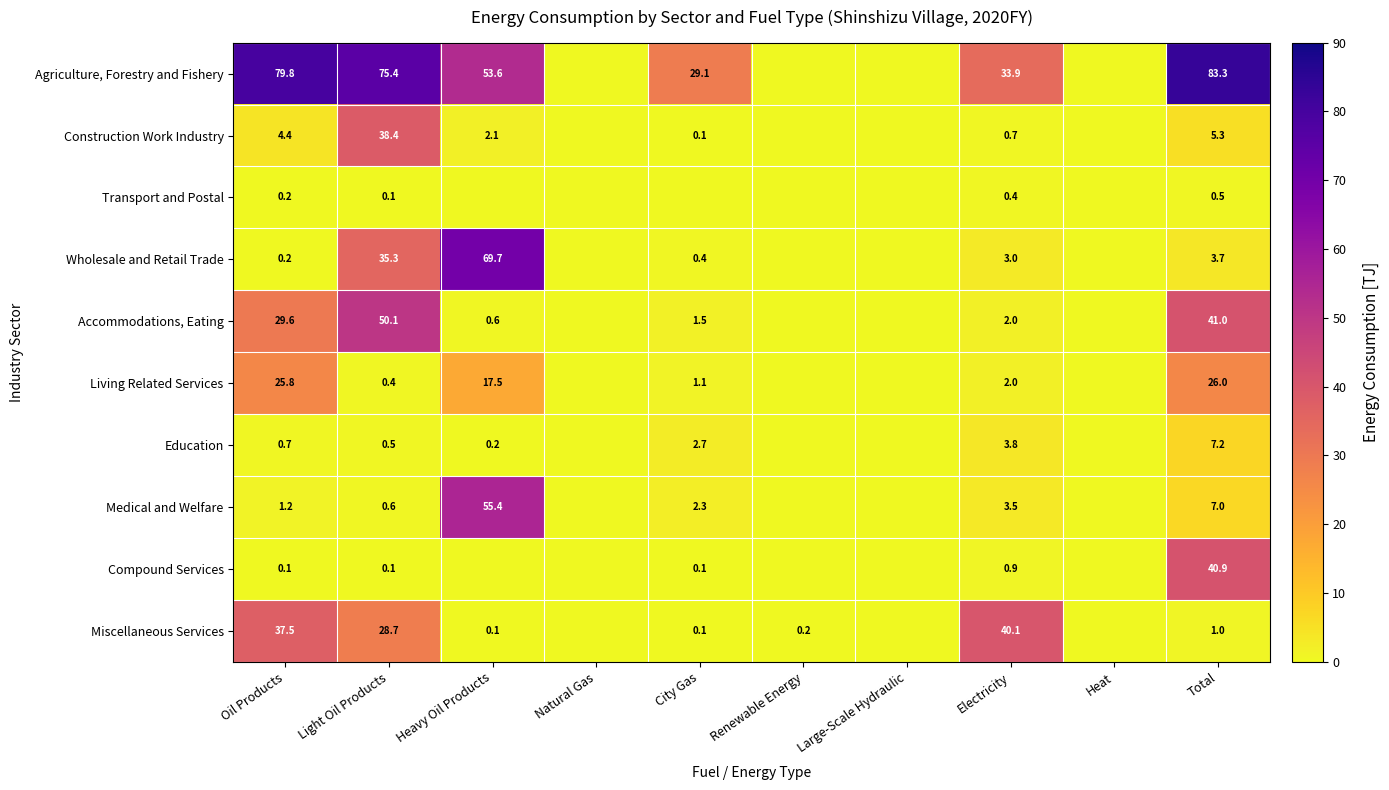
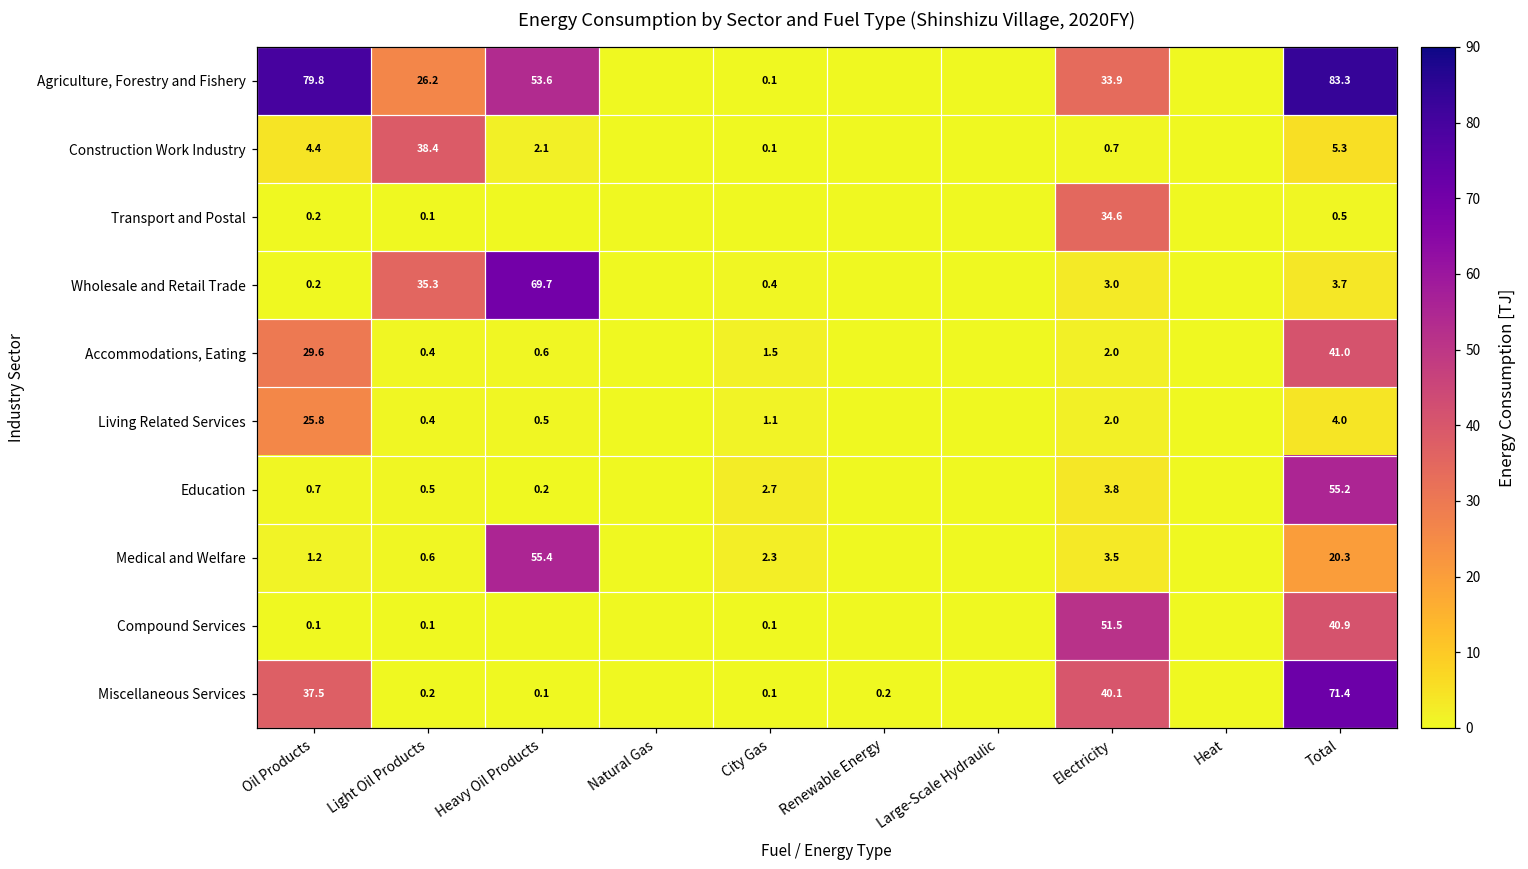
  {
    "Agriculture, Forestry and Fishery": {
      "Oil Products": 79.8,
-     "Light Oil Products": 75.4,
+     "Light Oil Products": 26.2,
      "Heavy Oil Products": 53.6,
-     "City Gas": 29.1,
+     "City Gas": 0.1,
      "Electricity": 33.9,
      "Total": 83.3
    },
    "Construction Work Industry": {
      "Oil Products": 4.4,
      "Light Oil Products": 38.4,
      "Heavy Oil Products": 2.1,
      "City Gas": 0.1,
      "Electricity": 0.7,
      "Total": 5.3
    },
    "Transport and Postal": {
      "Oil Products": 0.2,
      "Light Oil Products": 0.1,
-     "Electricity": 0.4,
+     "Electricity": 34.6,
      "Total": 0.5
    },
    "Wholesale and Retail Trade": {
      "Oil Products": 0.2,
      "Light Oil Products": 35.3,
      "Heavy Oil Products": 69.7,
      "City Gas": 0.4,
      "Electricity": 3.0,
      "Total": 3.7
    },
    "Accommodations, Eating": {
      "Oil Products": 29.6,
-     "Light Oil Products": 50.1,
+     "Light Oil Products": 0.4,
      "Heavy Oil Products": 0.6,
      "City Gas": 1.5,
      "Electricity": 2.0,
      "Total": 41.0
    },
    "Living Related Services": {
      "Oil Products": 25.8,
      "Light Oil Products": 0.4,
-     "Heavy Oil Products": 17.5,
+     "Heavy Oil Products": 0.5,
      "City Gas": 1.1,
      "Electricity": 2.0,
-     "Total": 26.0
+     "Total": 4.0
    },
    "Education": {
      "Oil Products": 0.7,
      "Light Oil Products": 0.5,
      "Heavy Oil Products": 0.2,
      "City Gas": 2.7,
      "Electricity": 3.8,
-     "Total": 7.2
+     "Total": 55.2
    },
    "Medical and Welfare": {
      "Oil Products": 1.2,
      "Light Oil Products": 0.6,
      "Heavy Oil Products": 55.4,
      "City Gas": 2.3,
      "Electricity": 3.5,
-     "Total": 7.0
+     "Total": 20.3
    },
    "Compound Services": {
      "Oil Products": 0.1,
      "Light Oil Products": 0.1,
      "City Gas": 0.1,
-     "Electricity": 0.9,
+     "Electricity": 51.5,
      "Total": 40.9
    },
    "Miscellaneous Services": {
      "Oil Products": 37.5,
-     "Light Oil Products": 28.7,
+     "Light Oil Products": 0.2,
      "Heavy Oil Products": 0.1,
      "City Gas": 0.1,
      "Renewable Energy": 0.2,
      "Electricity": 40.1,
-     "Total": 1.0
+     "Total": 71.4
    }
  }
